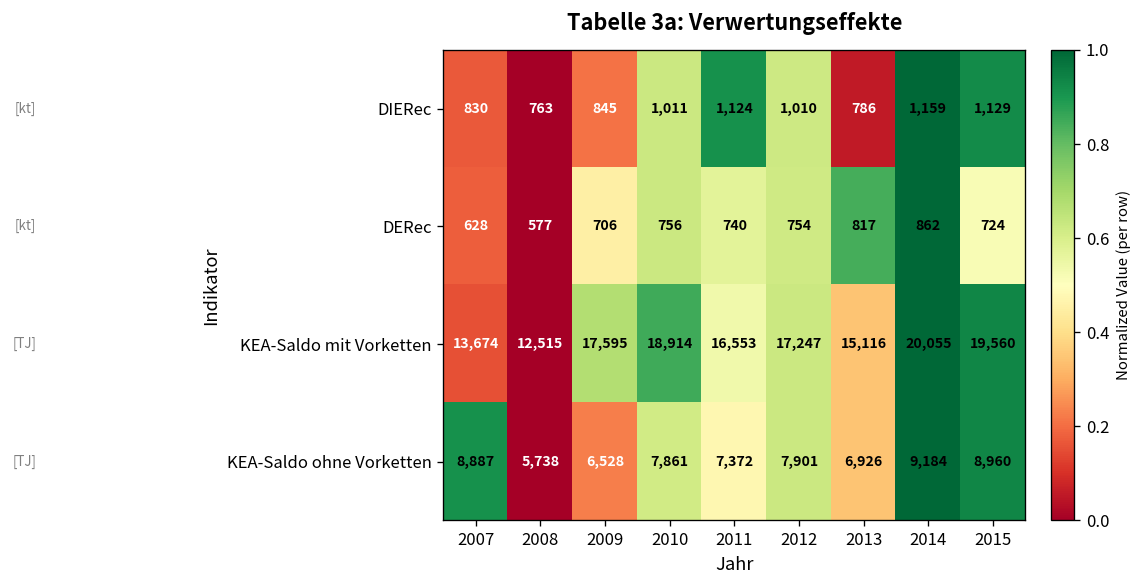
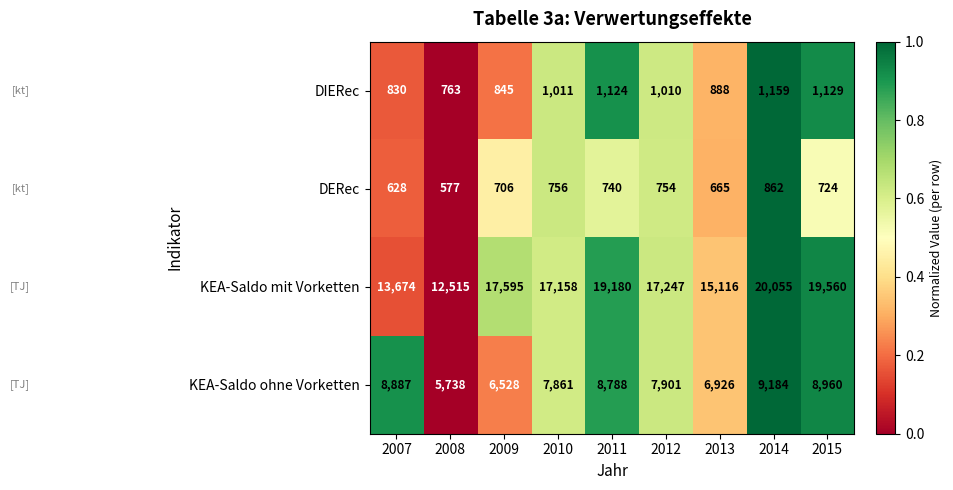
  {
    "DIERec": {
      "2007": "830",
      "2008": "763",
      "2009": "845",
      "2010": "1,011",
      "2011": "1,124",
      "2012": "1,010",
-     "2013": "786",
+     "2013": "888",
      "2014": "1,159",
      "2015": "1,129"
    },
    "DERec": {
      "2007": "628",
      "2008": "577",
      "2009": "706",
      "2010": "756",
      "2011": "740",
      "2012": "754",
-     "2013": "817",
+     "2013": "665",
      "2014": "862",
      "2015": "724"
    },
    "KEA-Saldo mit Vorketten": {
      "2007": "13,674",
      "2008": "12,515",
      "2009": "17,595",
-     "2010": "18,914",
-     "2011": "16,553",
+     "2010": "17,158",
+     "2011": "19,180",
      "2012": "17,247",
      "2013": "15,116",
      "2014": "20,055",
      "2015": "19,560"
    },
    "KEA-Saldo ohne Vorketten": {
      "2007": "8,887",
      "2008": "5,738",
      "2009": "6,528",
      "2010": "7,861",
-     "2011": "7,372",
+     "2011": "8,788",
      "2012": "7,901",
      "2013": "6,926",
      "2014": "9,184",
      "2015": "8,960"
    }
  }
